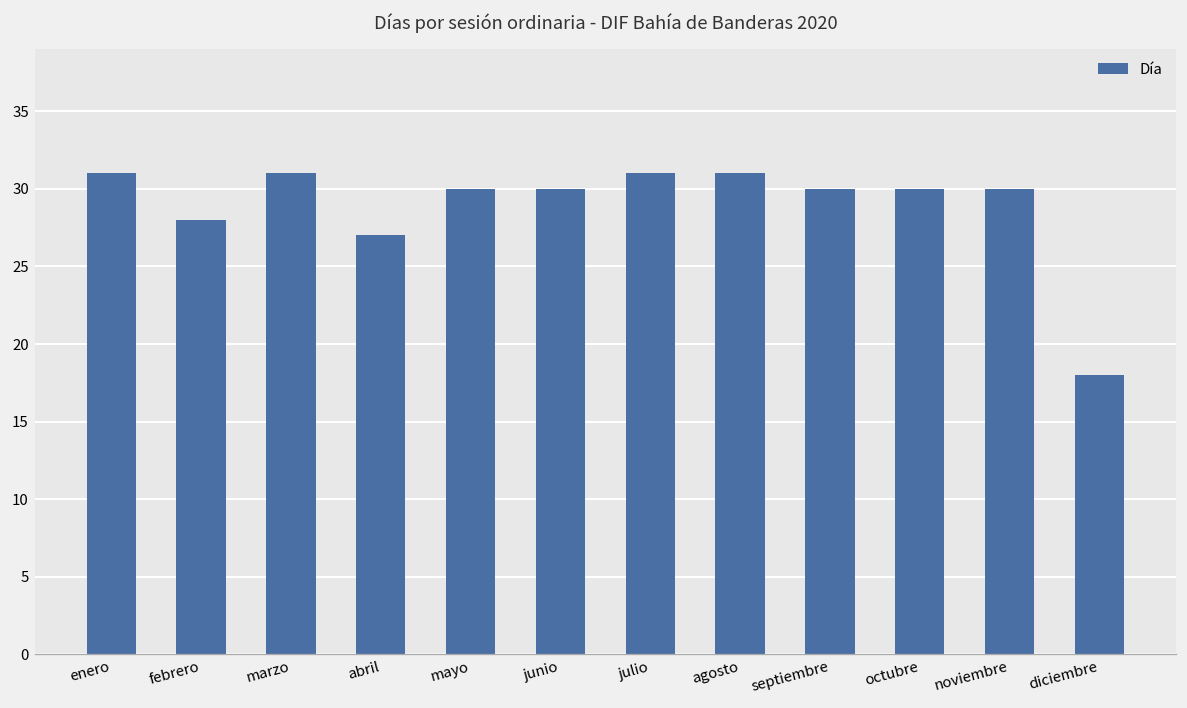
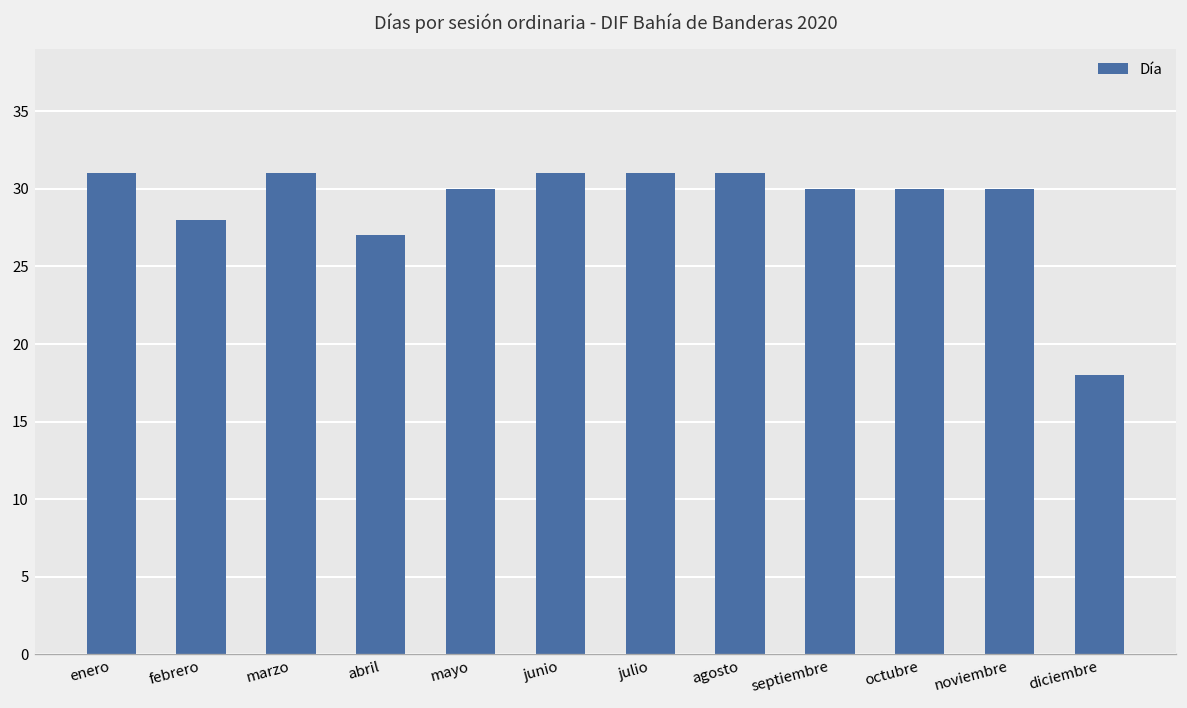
  {
    "enero": 31,
    "febrero": 28,
    "marzo": 31,
    "abril": 27,
    "mayo": 30,
-   "junio": 30,
+   "junio": 31,
    "julio": 31,
    "agosto": 31,
    "septiembre": 30,
    "octubre": 30,
    "noviembre": 30,
    "diciembre": 18
  }
